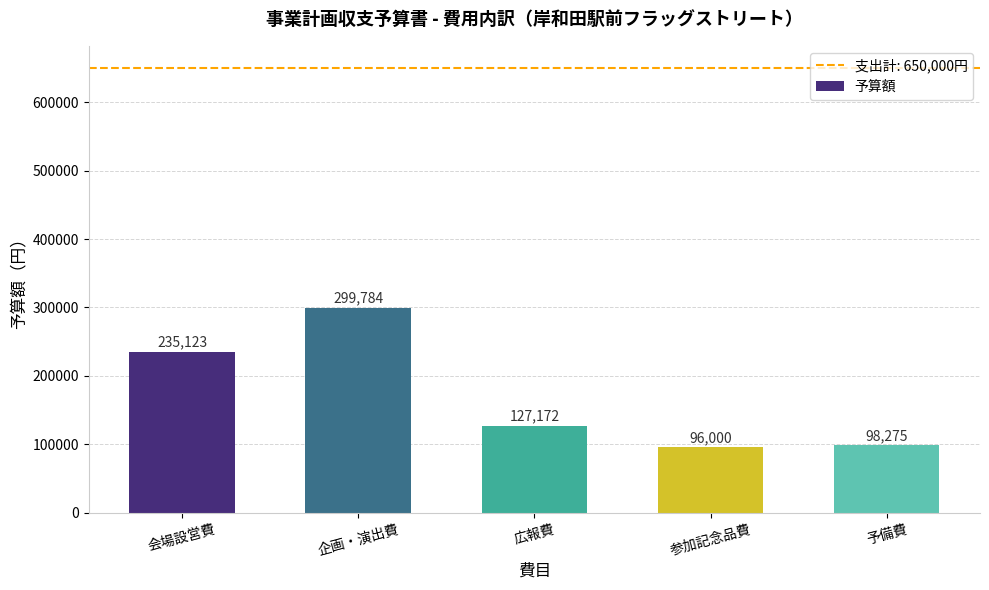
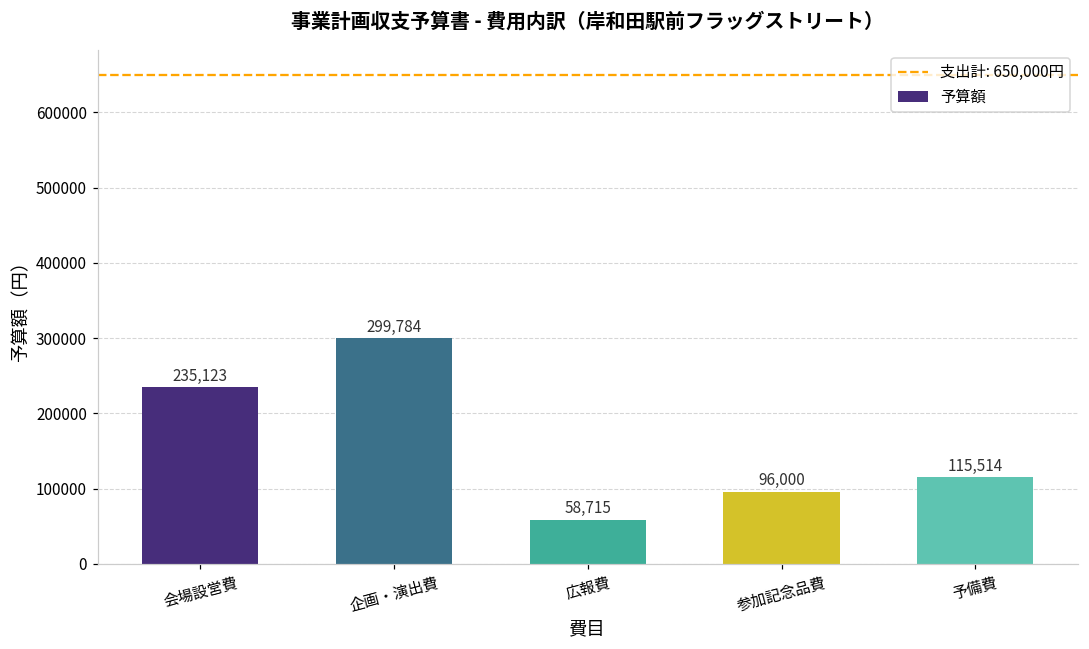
  {
    "会場設営費": "235,123",
    "企画・演出費": "299,784",
-   "広報費": "127,172",
+   "広報費": "58,715",
    "参加記念品費": "96,000",
-   "予備費": "98,275"
+   "予備費": "115,514"
  }
